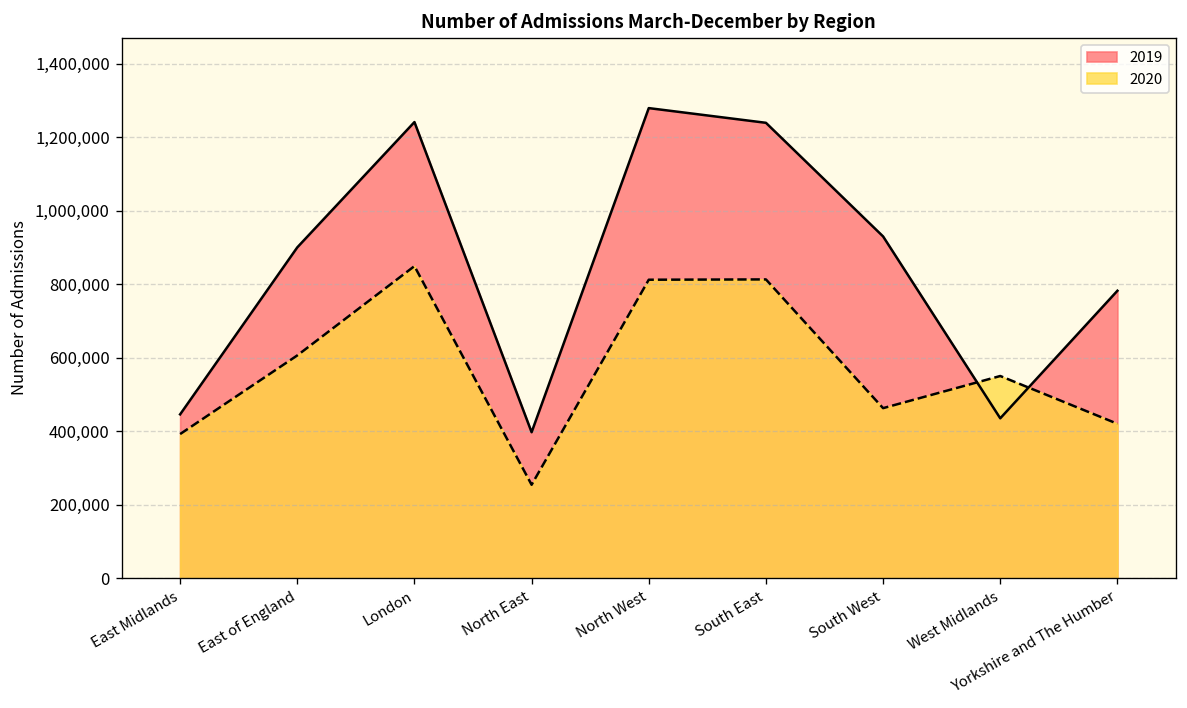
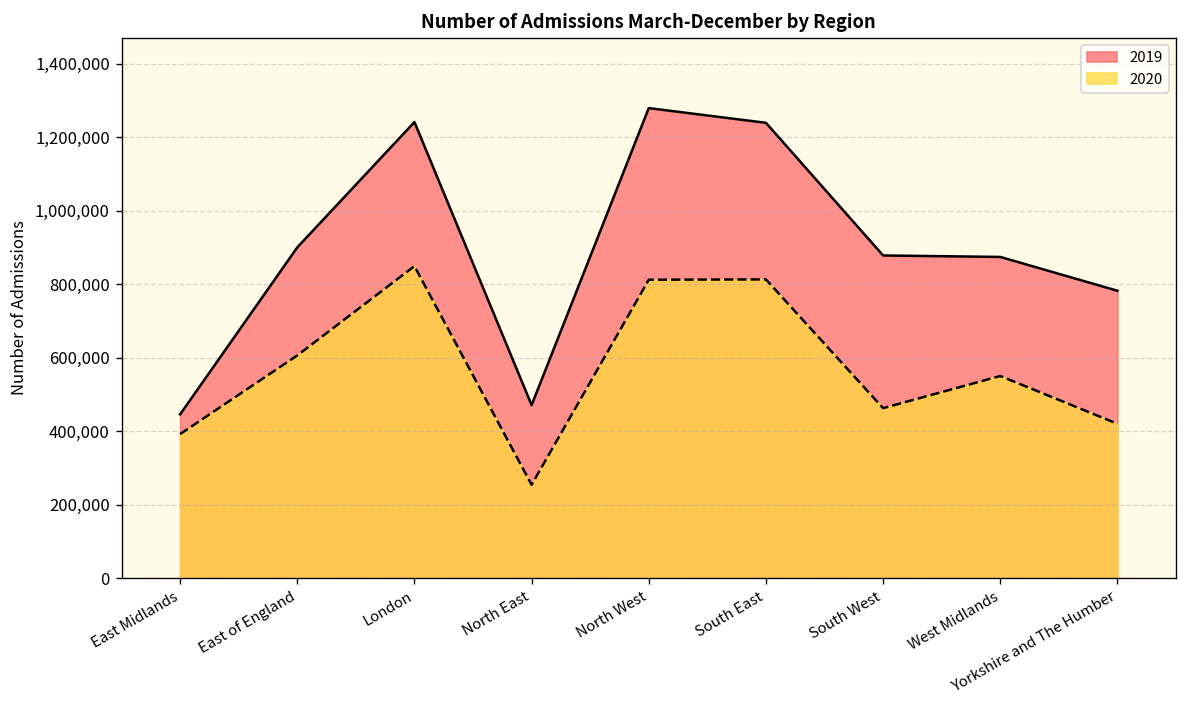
  {
    "2019": {
      "East Midlands": "450,000",
      "East of England": "900,000",
      "London": "1,240,000",
-     "North East": "400,000",
+     "North East": "470,000",
      "North West": "1,280,000",
      "South East": "1,240,000",
-     "South West": "930,000",
-     "West Midlands": "430,000",
+     "South West": "880,000",
+     "West Midlands": "870,000",
      "Yorkshire and The Humber": "780,000"
    },
    "2020": {
      "East Midlands": "390,000",
      "East of England": "610,000",
      "London": "850,000",
      "North East": "250,000",
      "North West": "810,000",
      "South East": "810,000",
      "South West": "460,000",
      "West Midlands": "550,000",
      "Yorkshire and The Humber": "420,000"
    }
  }
